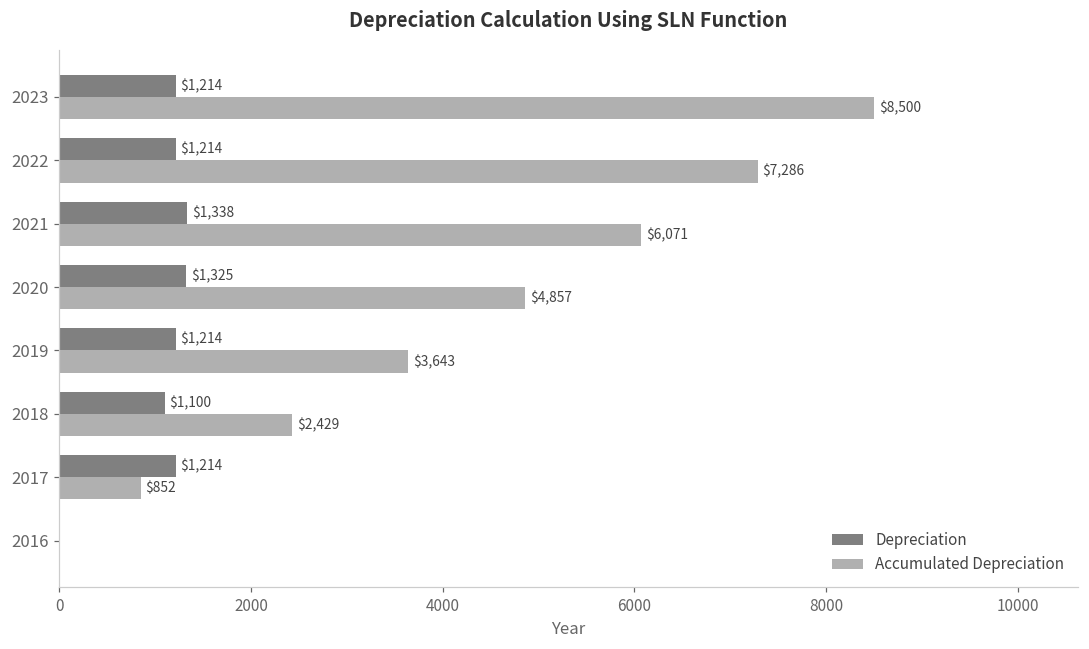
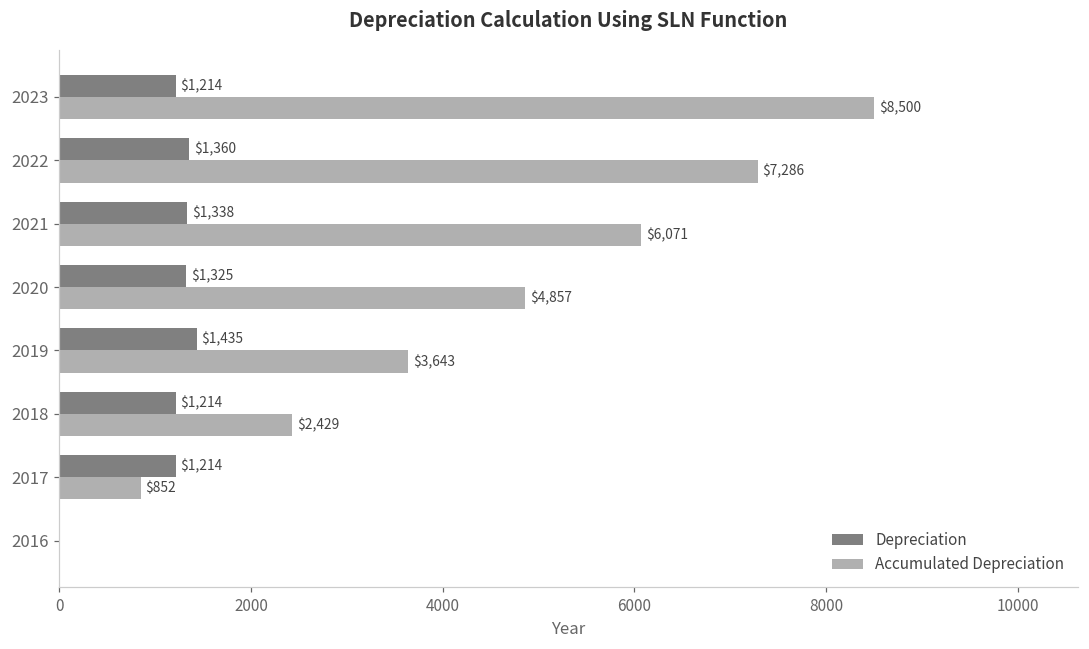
  {
    "Depreciation": {
      "2023": "$1,214",
-     "2022": "$1,214",
+     "2022": "$1,360",
      "2021": "$1,338",
      "2020": "$1,325",
-     "2019": "$1,214",
-     "2018": "$1,100",
+     "2019": "$1,435",
+     "2018": "$1,214",
      "2017": "$1,214"
    },
    "Accumulated Depreciation": {
      "2023": "$8,500",
      "2022": "$7,286",
      "2021": "$6,071",
      "2020": "$4,857",
      "2019": "$3,643",
      "2018": "$2,429",
      "2017": "$852"
    }
  }
